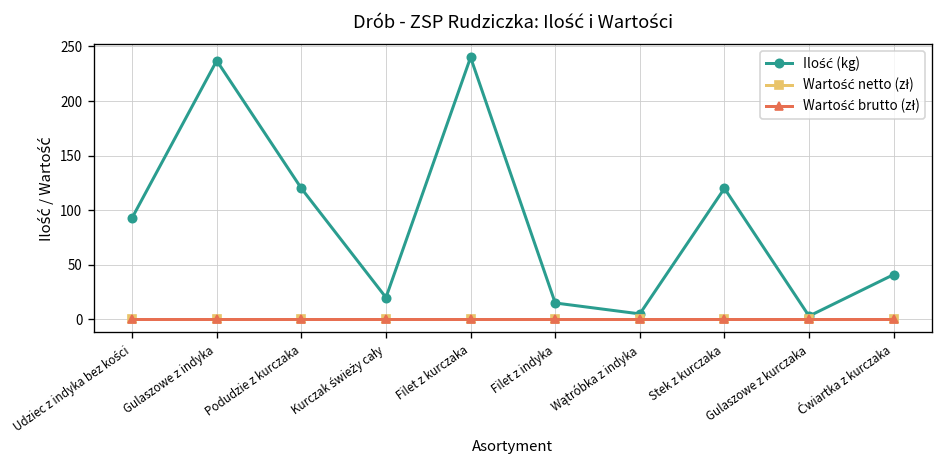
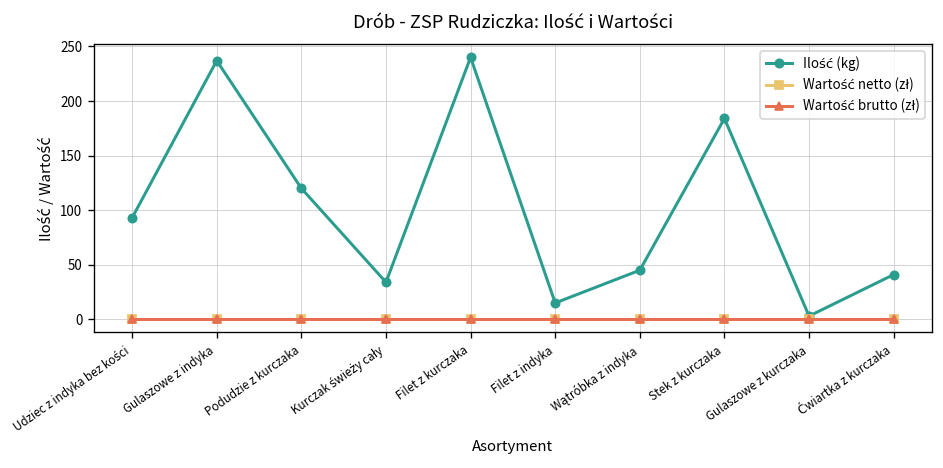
  {
    "Ilość (kg)": {
      "Udziec z indyka bez kości": 90,
      "Gulaszowe z indyka": 240,
      "Podudzie z kurczaka": 120,
-     "Kurczak świeży cały": 20,
+     "Kurczak świeży cały": 30,
      "Filet z kurczaka": 240,
      "Filet z indyka": 20,
-     "Wątróbka z indyka": 10,
-     "Stek z kurczaka": 120,
+     "Wątróbka z indyka": 50,
+     "Stek z kurczaka": 180,
      "Gulaszowe z kurczaka": 0,
      "Ćwiartka z kurczaka": 40
    },
    "Wartość brutto (zł)": {
      "Udziec z indyka bez kości": 0,
      "Gulaszowe z indyka": 0,
      "Podudzie z kurczaka": 0,
      "Kurczak świeży cały": 0,
      "Filet z kurczaka": 0,
      "Filet z indyka": 0,
      "Wątróbka z indyka": 0,
      "Stek z kurczaka": 0,
      "Gulaszowe z kurczaka": 0,
      "Ćwiartka z kurczaka": 0
    }
  }
